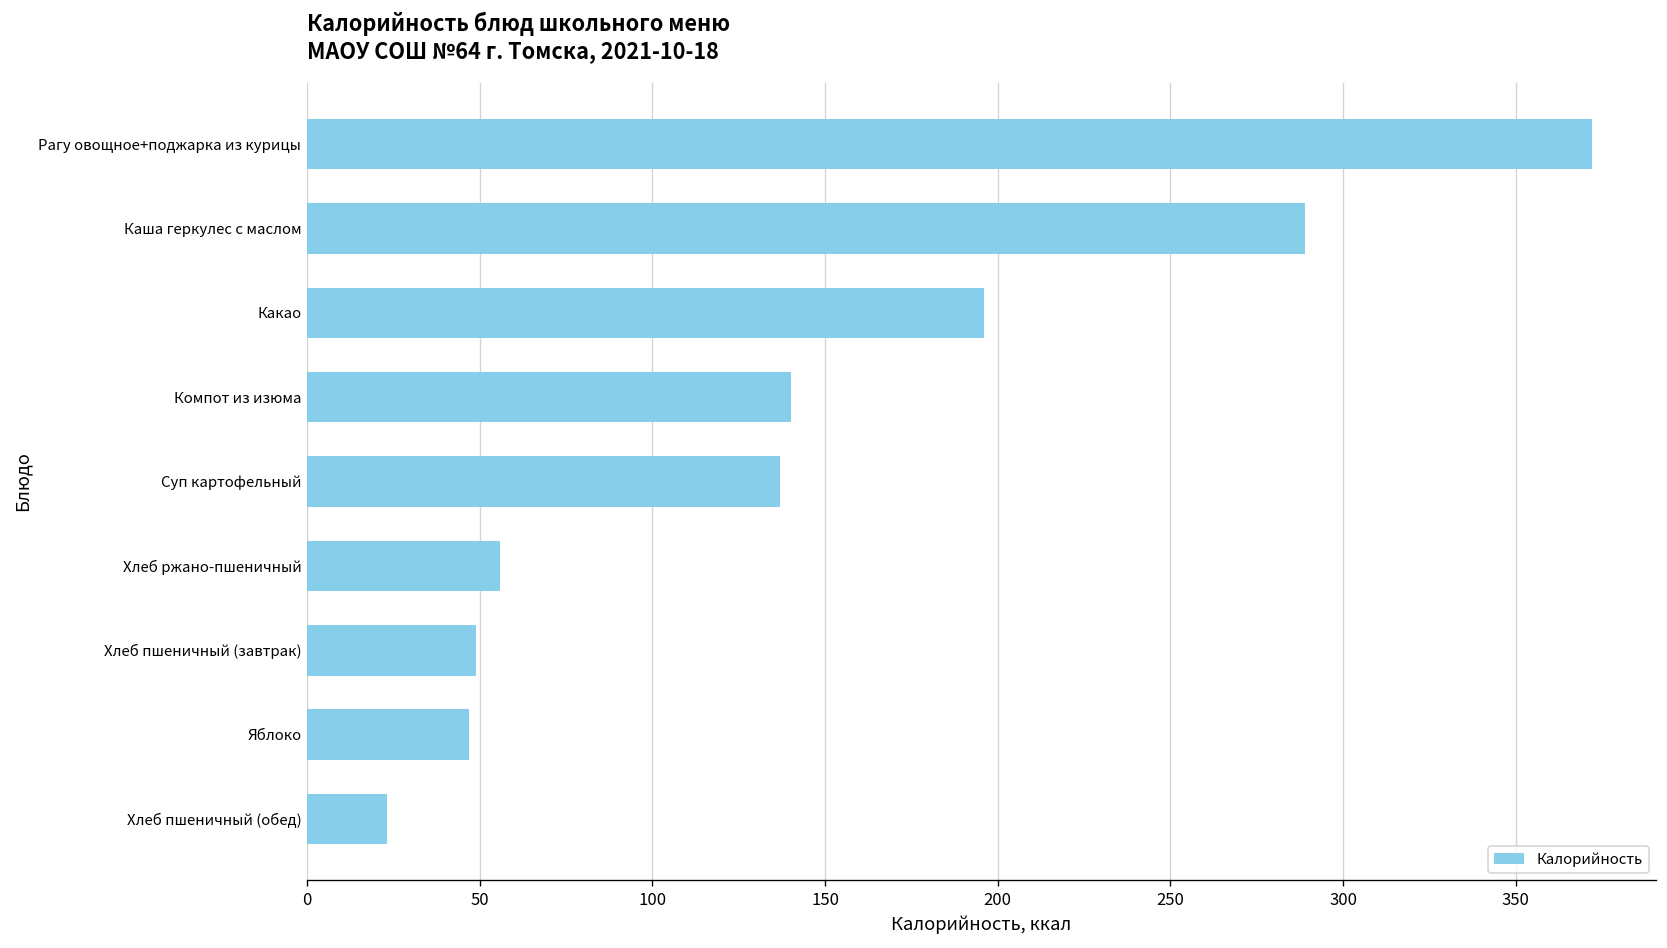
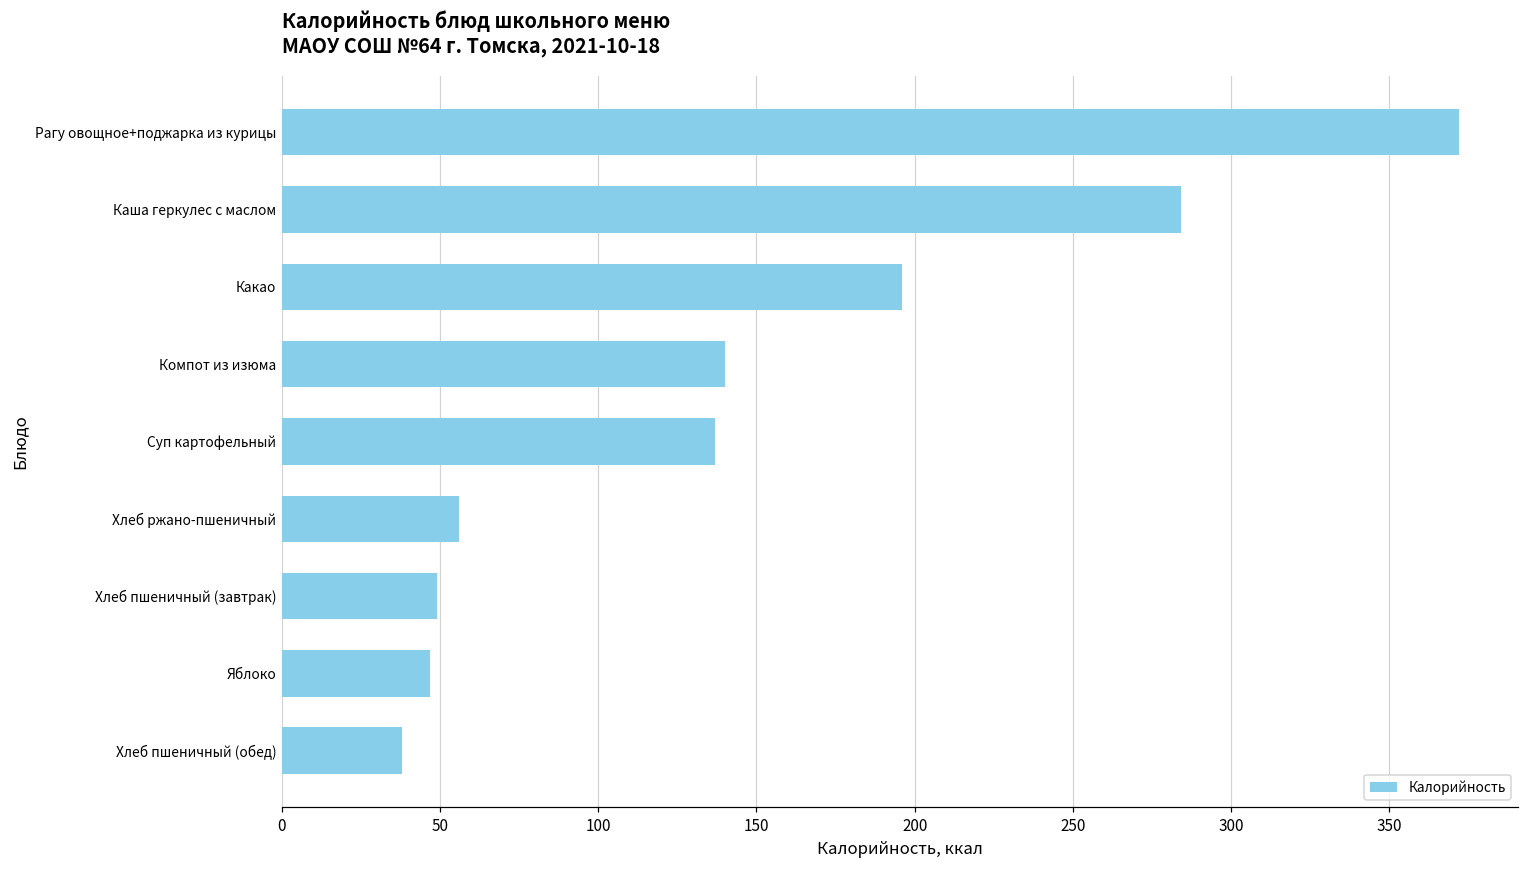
  {
    "Рагу овощное+поджарка из курицы": 372,
-   "Каша геркулес с маслом": 289,
+   "Каша геркулес с маслом": 284,
    "Какао": 196,
    "Компот из изюма": 140,
    "Суп картофельный": 137,
    "Хлеб ржано-пшеничный": 56,
    "Хлеб пшеничный (завтрак)": 49,
    "Яблоко": 47,
-   "Хлеб пшеничный (обед)": 23
+   "Хлеб пшеничный (обед)": 38
  }
